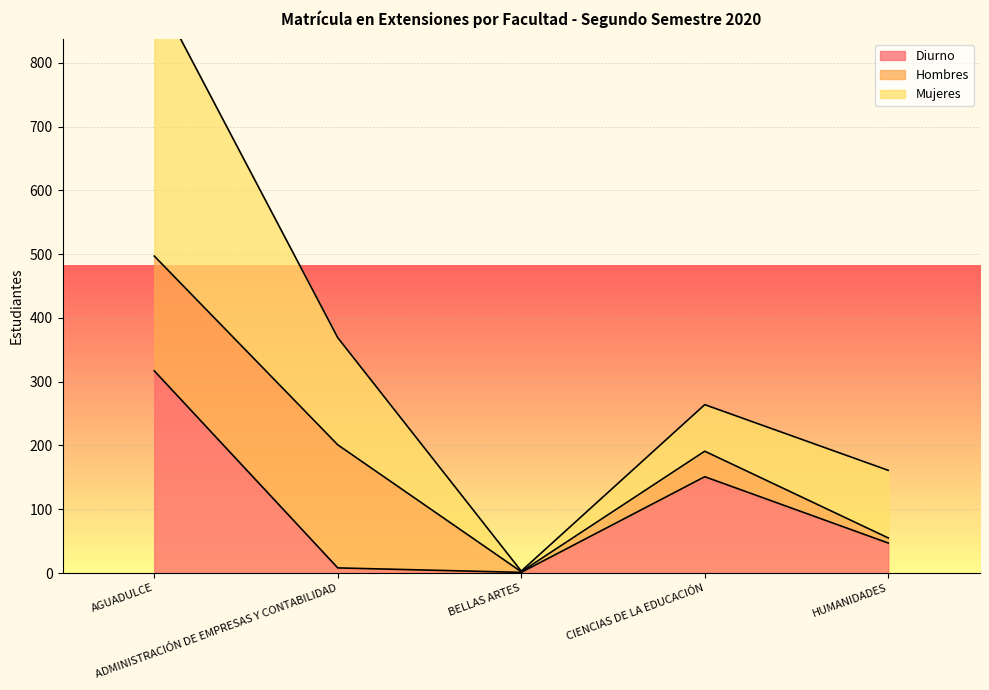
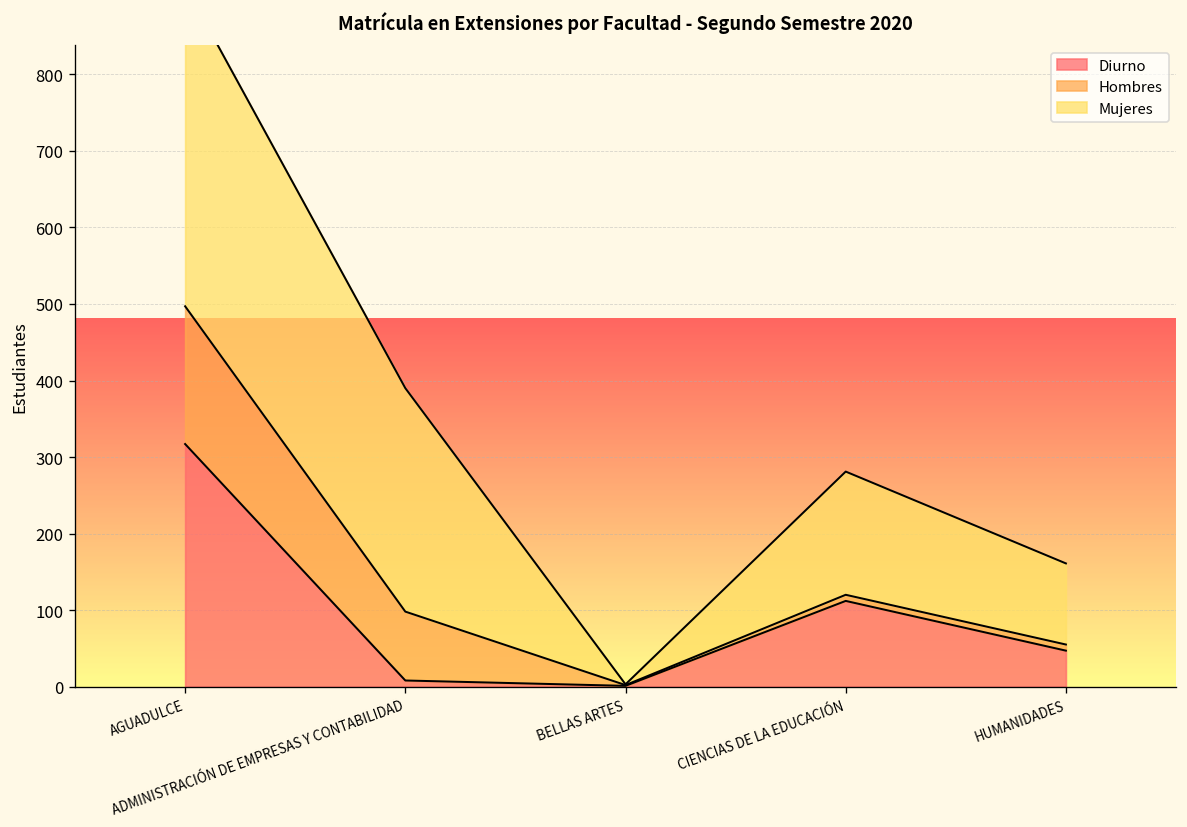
  {
    "Diurno": {
      "AGUADULCE": 320,
      "ADMINISTRACIÓN DE EMPRESAS Y CONTABILIDAD": 10,
-     "CIENCIAS DE LA EDUCACIÓN": 150,
+     "CIENCIAS DE LA EDUCACIÓN": 110,
      "HUMANIDADES": 50
    },
    "Hombres": {
      "AGUADULCE": 180,
-     "ADMINISTRACIÓN DE EMPRESAS Y CONTABILIDAD": 190,
-     "CIENCIAS DE LA EDUCACIÓN": 40,
+     "ADMINISTRACIÓN DE EMPRESAS Y CONTABILIDAD": 90,
+     "CIENCIAS DE LA EDUCACIÓN": 10,
      "HUMANIDADES": 10
    },
    "Mujeres": {
-     "ADMINISTRACIÓN DE EMPRESAS Y CONTABILIDAD": 170,
-     "CIENCIAS DE LA EDUCACIÓN": 70,
+     "ADMINISTRACIÓN DE EMPRESAS Y CONTABILIDAD": 290,
+     "CIENCIAS DE LA EDUCACIÓN": 160,
      "HUMANIDADES": 110
    }
  }
